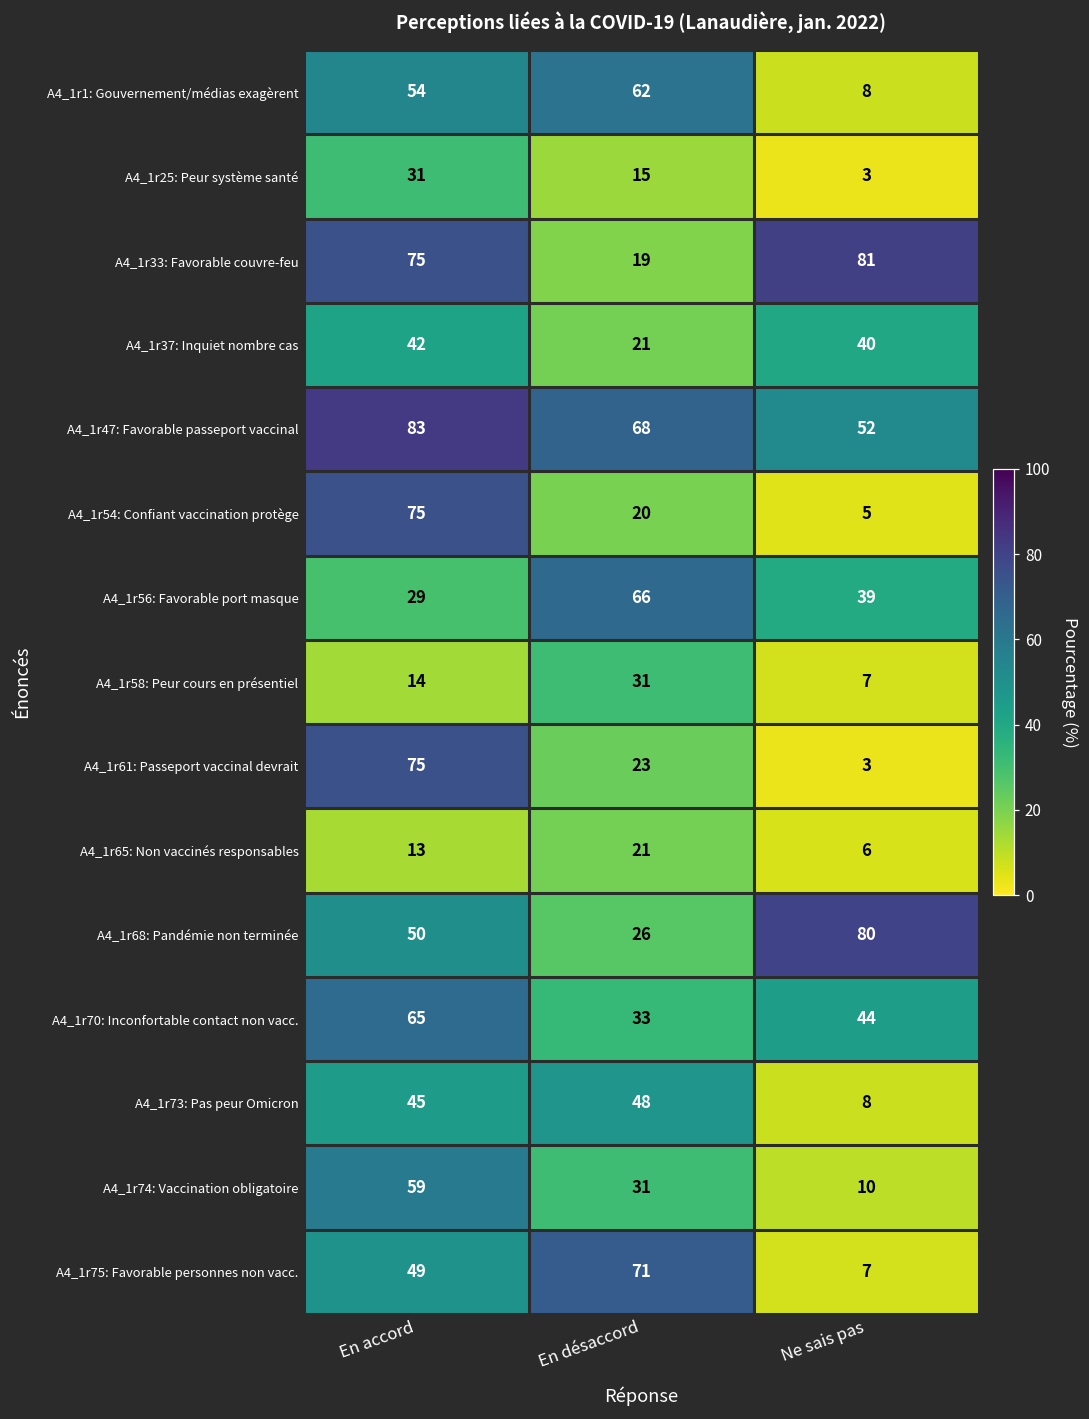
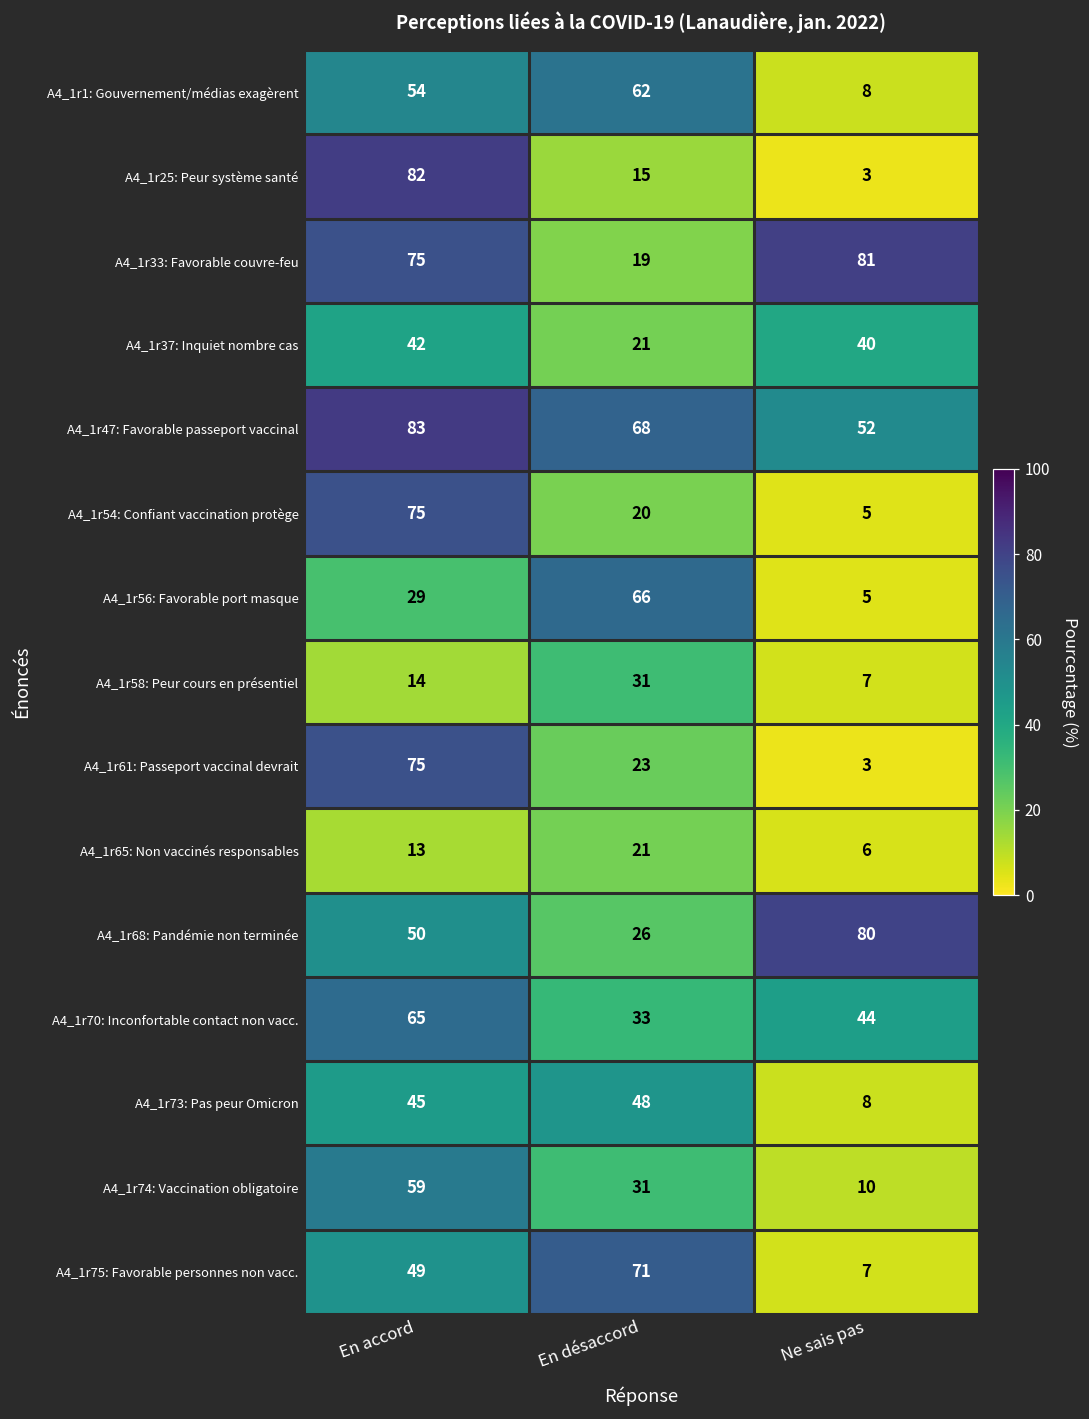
  {
    "A4_1r1: Gouvernement/médias exagèrent": {
      "En accord": 54,
      "En désaccord": 62,
      "Ne sais pas": 8
    },
    "A4_1r25: Peur système santé": {
-     "En accord": 31,
+     "En accord": 82,
      "En désaccord": 15,
      "Ne sais pas": 3
    },
    "A4_1r33: Favorable couvre-feu": {
      "En accord": 75,
      "En désaccord": 19,
      "Ne sais pas": 81
    },
    "A4_1r37: Inquiet nombre cas": {
      "En accord": 42,
      "En désaccord": 21,
      "Ne sais pas": 40
    },
    "A4_1r47: Favorable passeport vaccinal": {
      "En accord": 83,
      "En désaccord": 68,
      "Ne sais pas": 52
    },
    "A4_1r54: Confiant vaccination protège": {
      "En accord": 75,
      "En désaccord": 20,
      "Ne sais pas": 5
    },
    "A4_1r56: Favorable port masque": {
      "En accord": 29,
      "En désaccord": 66,
-     "Ne sais pas": 39
+     "Ne sais pas": 5
    },
    "A4_1r58: Peur cours en présentiel": {
      "En accord": 14,
      "En désaccord": 31,
      "Ne sais pas": 7
    },
    "A4_1r61: Passeport vaccinal devrait": {
      "En accord": 75,
      "En désaccord": 23,
      "Ne sais pas": 3
    },
    "A4_1r65: Non vaccinés responsables": {
      "En accord": 13,
      "En désaccord": 21,
      "Ne sais pas": 6
    },
    "A4_1r68: Pandémie non terminée": {
      "En accord": 50,
      "En désaccord": 26,
      "Ne sais pas": 80
    },
    "A4_1r70: Inconfortable contact non vacc.": {
      "En accord": 65,
      "En désaccord": 33,
      "Ne sais pas": 44
    },
    "A4_1r73: Pas peur Omicron": {
      "En accord": 45,
      "En désaccord": 48,
      "Ne sais pas": 8
    },
    "A4_1r74: Vaccination obligatoire": {
      "En accord": 59,
      "En désaccord": 31,
      "Ne sais pas": 10
    },
    "A4_1r75: Favorable personnes non vacc.": {
      "En accord": 49,
      "En désaccord": 71,
      "Ne sais pas": 7
    }
  }
